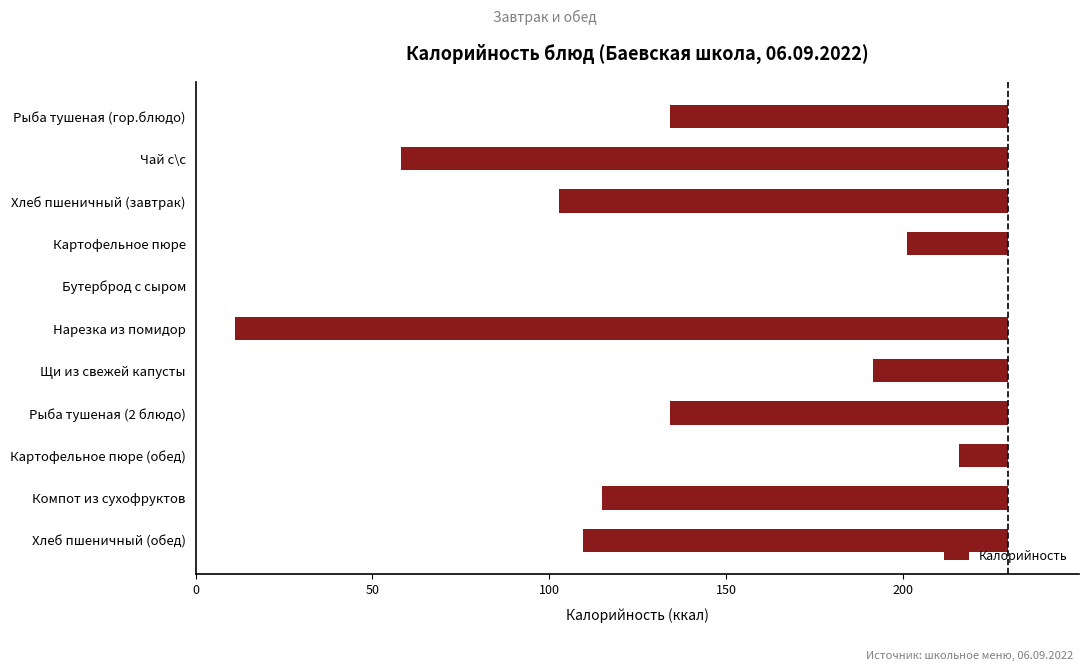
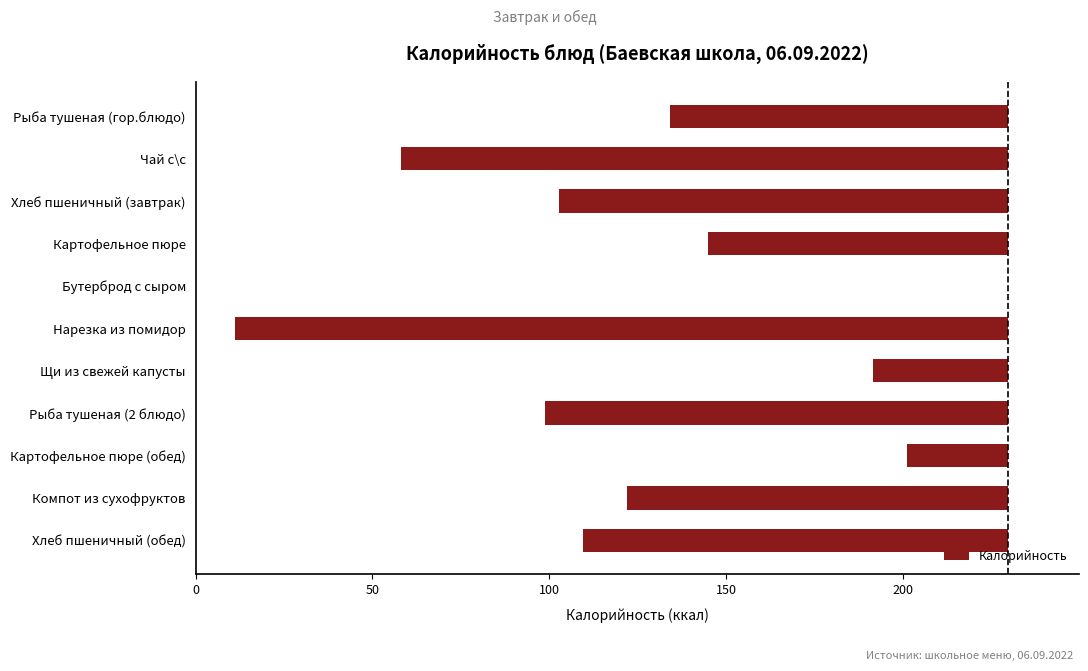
  {
    "Рыба тушеная (гор.блюдо)": 134,
    "Чай с\\с": 58,
    "Хлеб пшеничный (завтрак)": 103,
-   "Картофельное пюре": 201,
+   "Картофельное пюре": 145,
    "Нарезка из помидор": 11,
    "Щи из свежей капусты": 191,
-   "Рыба тушеная (2 блюдо)": 134,
-   "Картофельное пюре (обед)": 216,
-   "Компот из сухофруктов": 115,
+   "Рыба тушеная (2 блюдо)": 99,
+   "Картофельное пюре (обед)": 201,
+   "Компот из сухофруктов": 122,
    "Хлеб пшеничный (обед)": 110
  }
